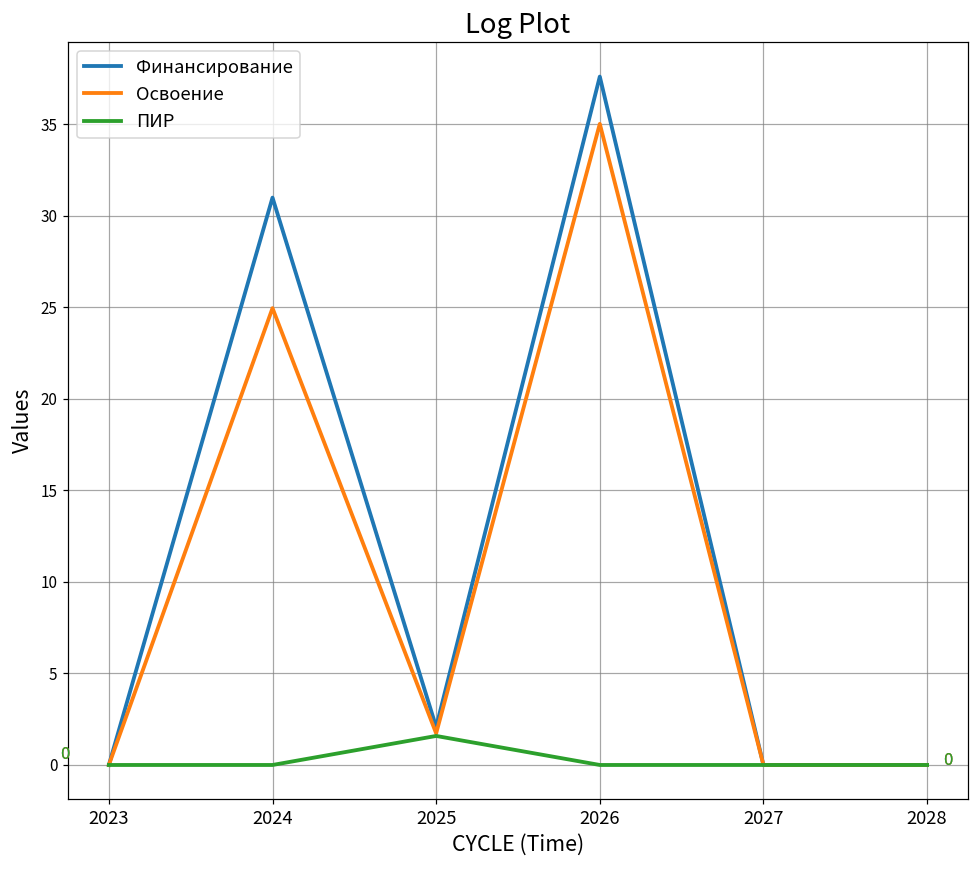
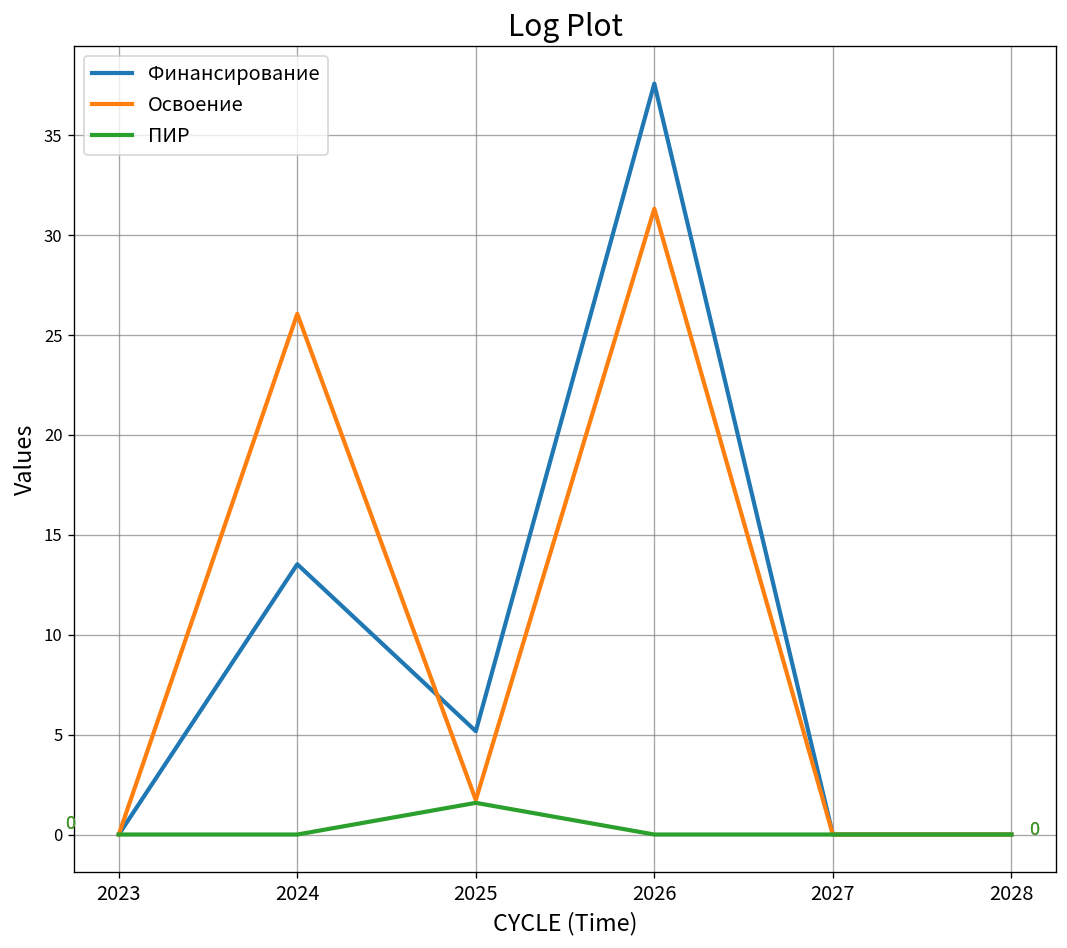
  {
    "Финансирование": {
-     "2024": 31.0,
-     "2025": 2.1,
+     "2024": 13.5,
+     "2025": 5.2,
      "2026": 37.6
    },
    "Освоение": {
-     "2024": 24.9,
-     "2026": 35.0
+     "2024": 26.1,
+     "2026": 31.3
    },
    "ПИР": {
      "2024": 0.0,
      "2026": 0.0
    }
  }
